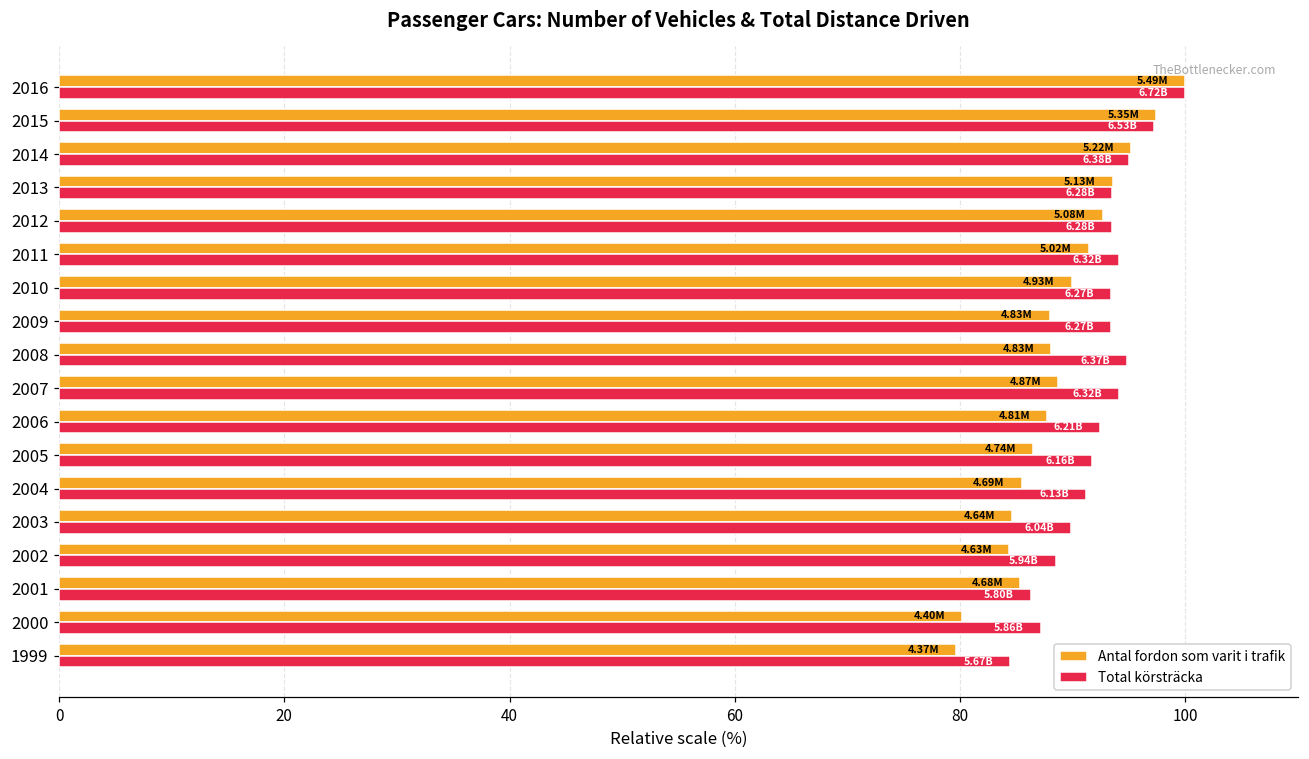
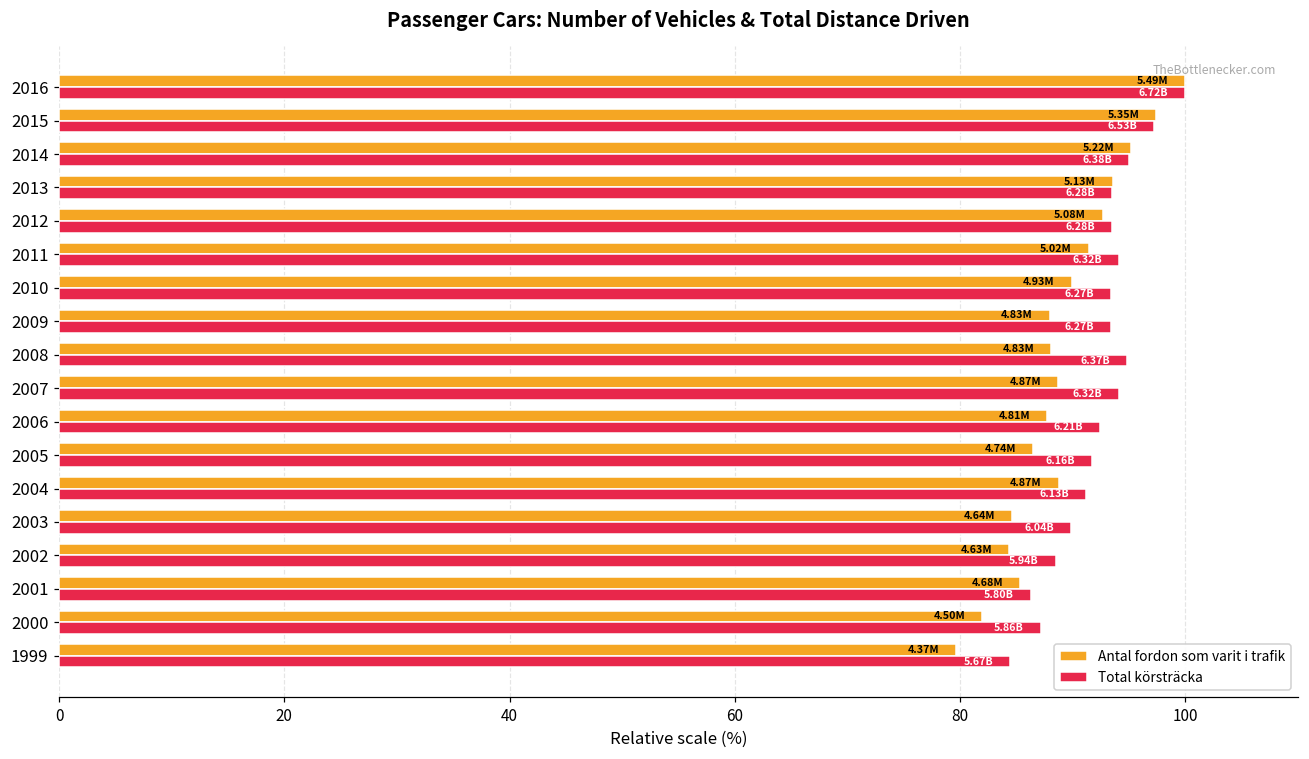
  {
    "Antal fordon som varit i trafik": {
-     "2004": "4.69M",
-     "2000": "4.40M"
+     "2004": "4.87M",
+     "2000": "4.50M"
    }
  }
